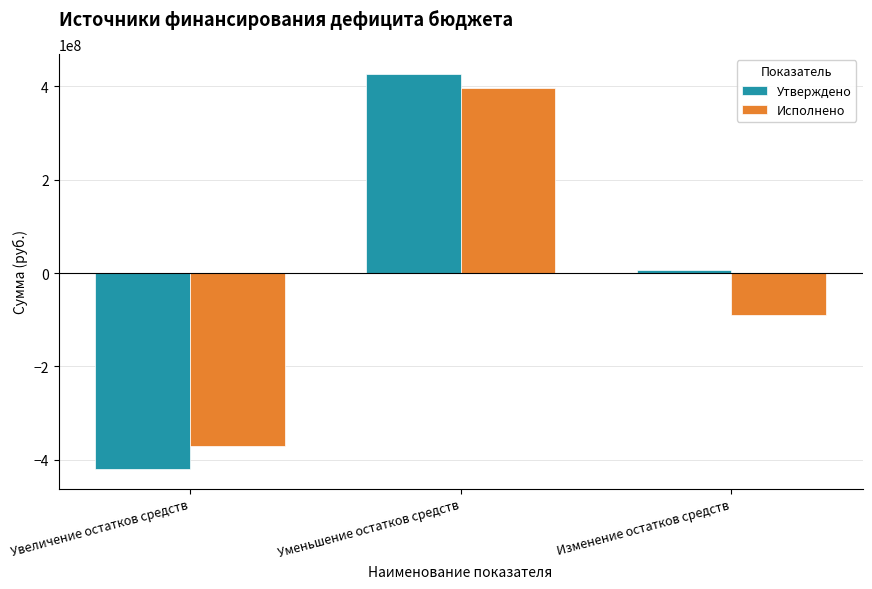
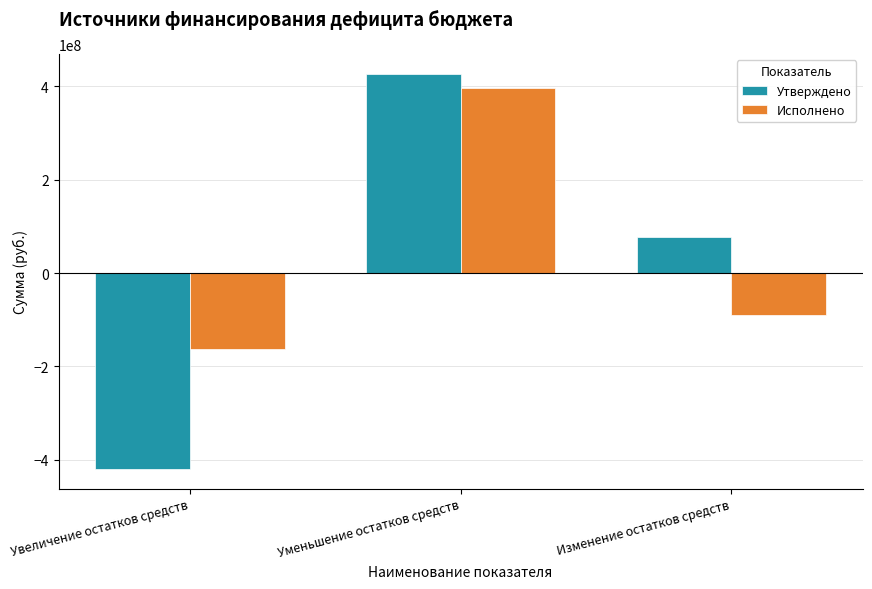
  {
    "Утверждено": {
      "Увеличение остатков средств": -420000000,
      "Уменьшение остатков средств": 430000000,
-     "Изменение остатков средств": 10000000
+     "Изменение остатков средств": 80000000
    },
    "Исполнено": {
-     "Увеличение остатков средств": -370000000,
+     "Увеличение остатков средств": -160000000,
      "Уменьшение остатков средств": 400000000,
      "Изменение остатков средств": -90000000
    }
  }
